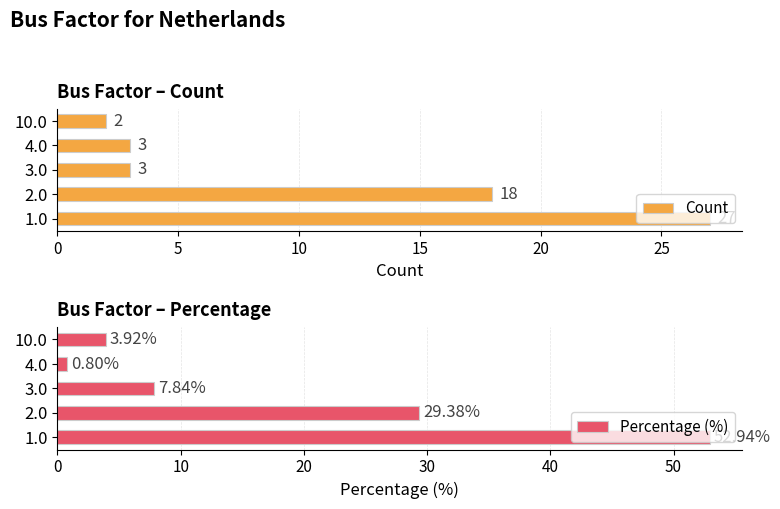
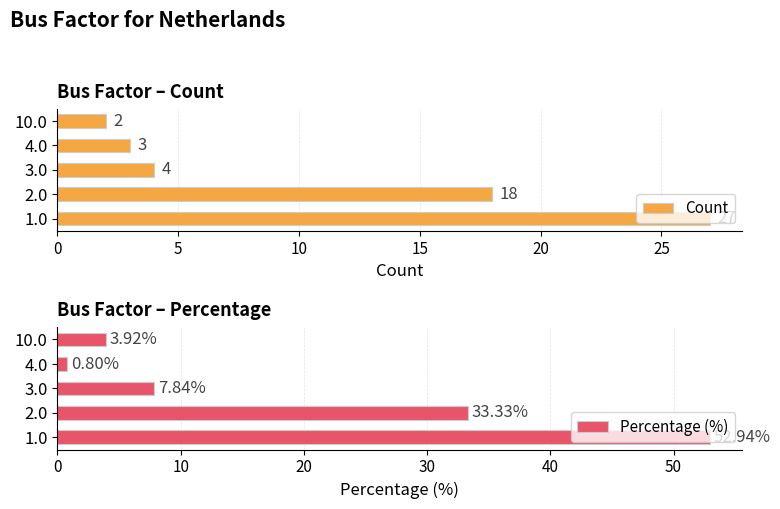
  {
    "Bus Factor – Count": {
      "10.0": "2",
      "4.0": "3",
-     "3.0": "3",
+     "3.0": "4",
      "2.0": "18"
    },
    "Bus Factor – Percentage": {
      "10.0": "3.92%",
      "4.0": "0.80%",
      "3.0": "7.84%",
-     "2.0": "29.38%"
+     "2.0": "33.33%"
    }
  }
